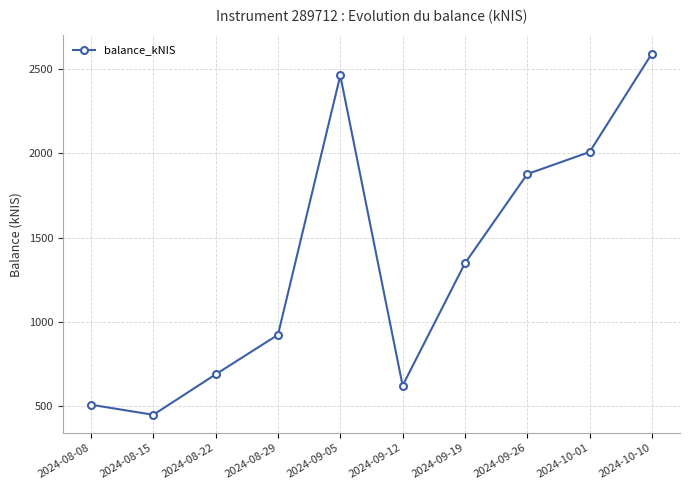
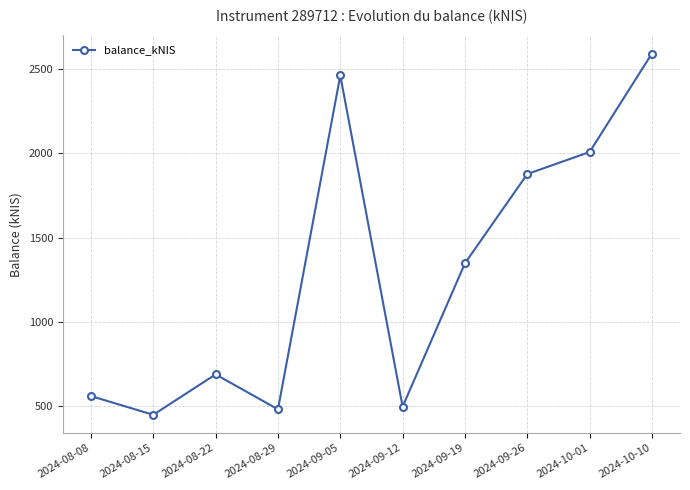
  {
-   "2024-08-08": 510,
+   "2024-08-08": 560,
    "2024-08-15": 450,
    "2024-08-22": 690,
-   "2024-08-29": 920,
+   "2024-08-29": 480,
    "2024-09-05": 2460,
-   "2024-09-12": 620,
+   "2024-09-12": 500,
    "2024-09-19": 1350,
    "2024-09-26": 1880,
    "2024-10-01": 2010,
    "2024-10-10": 2590
  }
